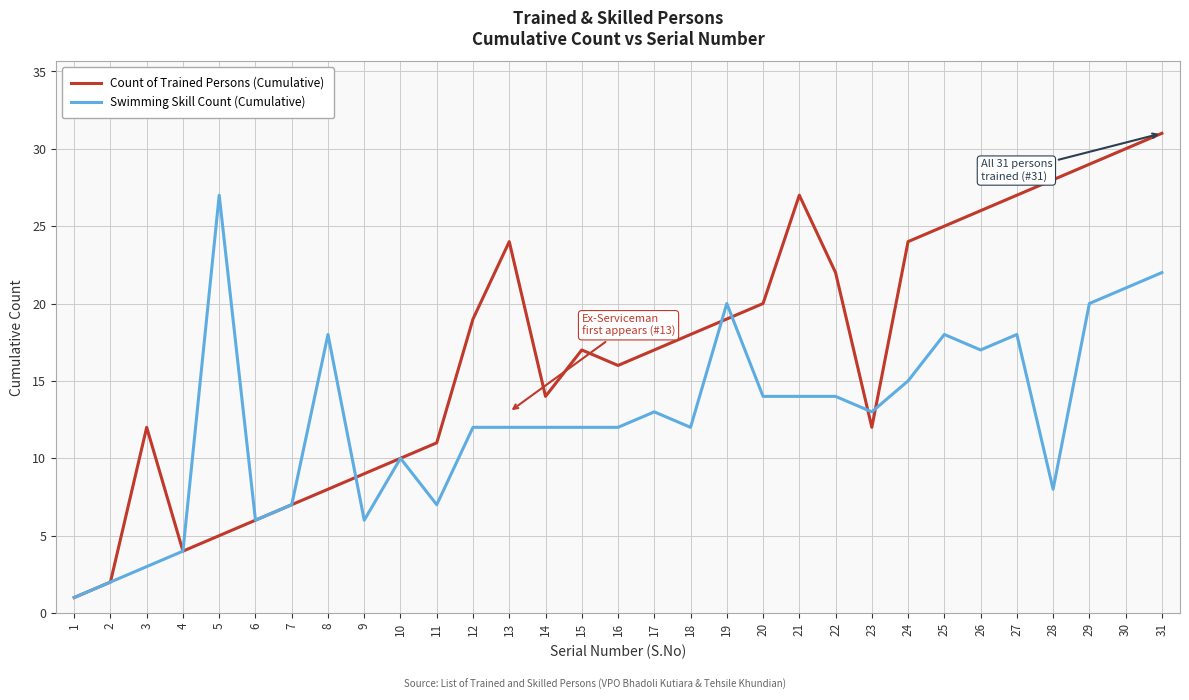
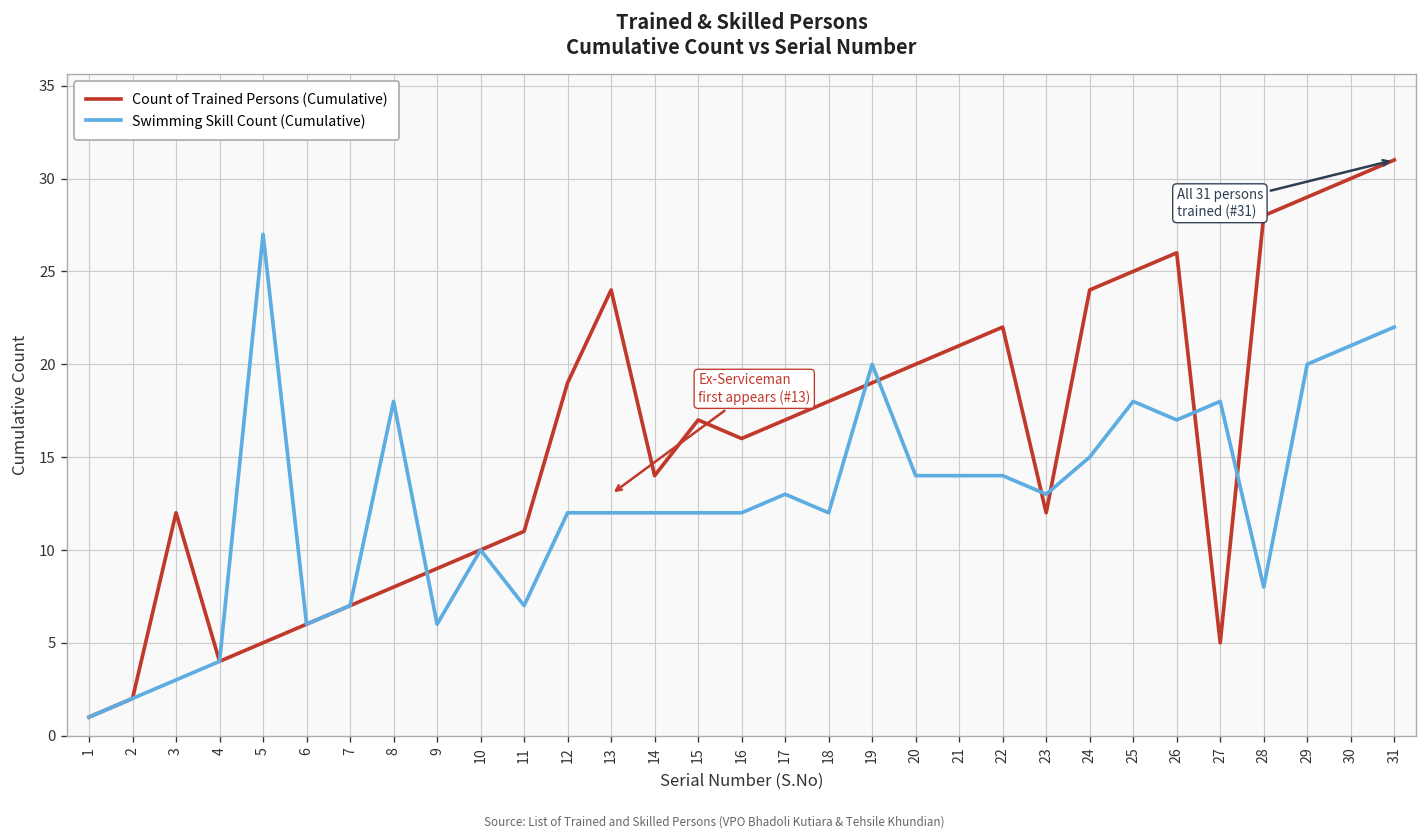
  {
    "Count of Trained Persons (Cumulative)": {
      "3": 12,
      "5": 5,
      "8": 8,
      "9": 9,
      "11": 11,
      "12": 19,
      "13": 24,
      "18": 18,
      "19": 19,
      "20": 20,
-     "21": 27,
+     "21": 21,
      "22": 22,
      "23": 12,
      "24": 24,
      "25": 25,
      "26": 26,
-     "27": 27,
+     "27": 5,
      "31": 31
    },
    "Swimming Skill Count (Cumulative)": {
      "3": 3,
      "5": 27,
      "8": 18,
      "9": 6,
      "11": 7,
      "12": 12,
      "13": 12,
      "14": 12,
      "15": 12,
      "16": 12,
      "17": 13,
      "18": 12,
      "19": 20,
      "20": 14,
      "21": 14,
      "22": 14,
      "23": 13,
      "24": 15,
      "25": 18,
      "26": 17,
      "27": 18,
      "28": 8,
      "29": 20,
      "30": 21,
      "31": 22
    }
  }
